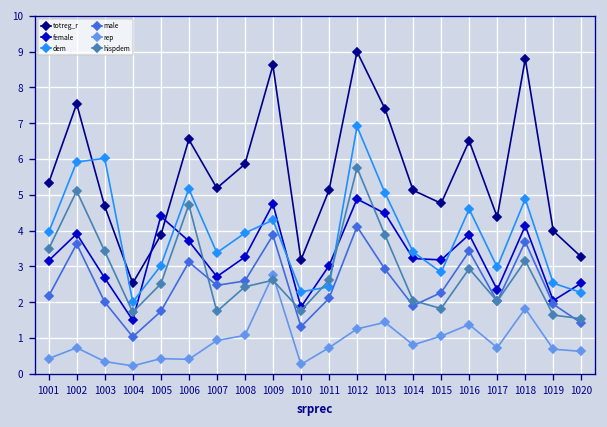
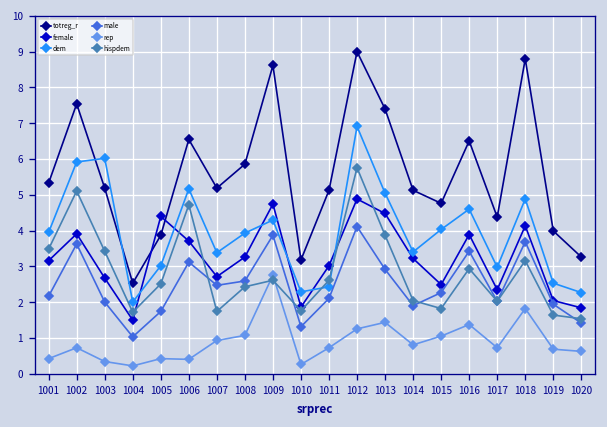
  {
    "totreg_r": {
      "1001": 5.3,
      "1002": 7.5,
-     "1003": 4.7,
+     "1003": 5.2,
      "1004": 2.5,
      "1005": 3.9,
      "1006": 6.5,
      "1007": 5.2,
      "1008": 5.9,
      "1009": 8.6,
      "1010": 3.2,
      "1011": 5.1,
      "1012": 9.0,
      "1013": 7.4,
      "1014": 5.1,
      "1015": 4.8,
      "1016": 6.5,
      "1017": 4.4,
      "1018": 8.8,
      "1019": 4.0,
      "1020": 3.3
    },
    "female": {
      "1001": 3.2,
      "1002": 3.9,
      "1003": 2.7,
      "1004": 1.5,
      "1005": 4.4,
      "1006": 3.7,
      "1007": 2.7,
      "1008": 3.3,
      "1009": 4.7,
      "1010": 1.9,
      "1011": 3.0,
      "1012": 4.9,
      "1013": 4.5,
      "1014": 3.2,
-     "1015": 3.2,
+     "1015": 2.5,
      "1016": 3.9,
      "1017": 2.4,
      "1018": 4.1,
      "1019": 2.0,
-     "1020": 2.5
+     "1020": 1.8
    },
    "dem": {
      "1001": 4.0,
      "1002": 5.9,
      "1003": 6.0,
      "1004": 2.0,
      "1005": 3.0,
      "1006": 5.2,
      "1007": 3.4,
      "1008": 3.9,
      "1009": 4.3,
      "1010": 2.3,
      "1011": 2.4,
      "1012": 6.9,
      "1013": 5.0,
      "1014": 3.4,
-     "1015": 2.8,
+     "1015": 4.0,
      "1016": 4.6,
      "1017": 3.0,
      "1018": 4.9,
      "1019": 2.5,
      "1020": 2.3
    }
  }
